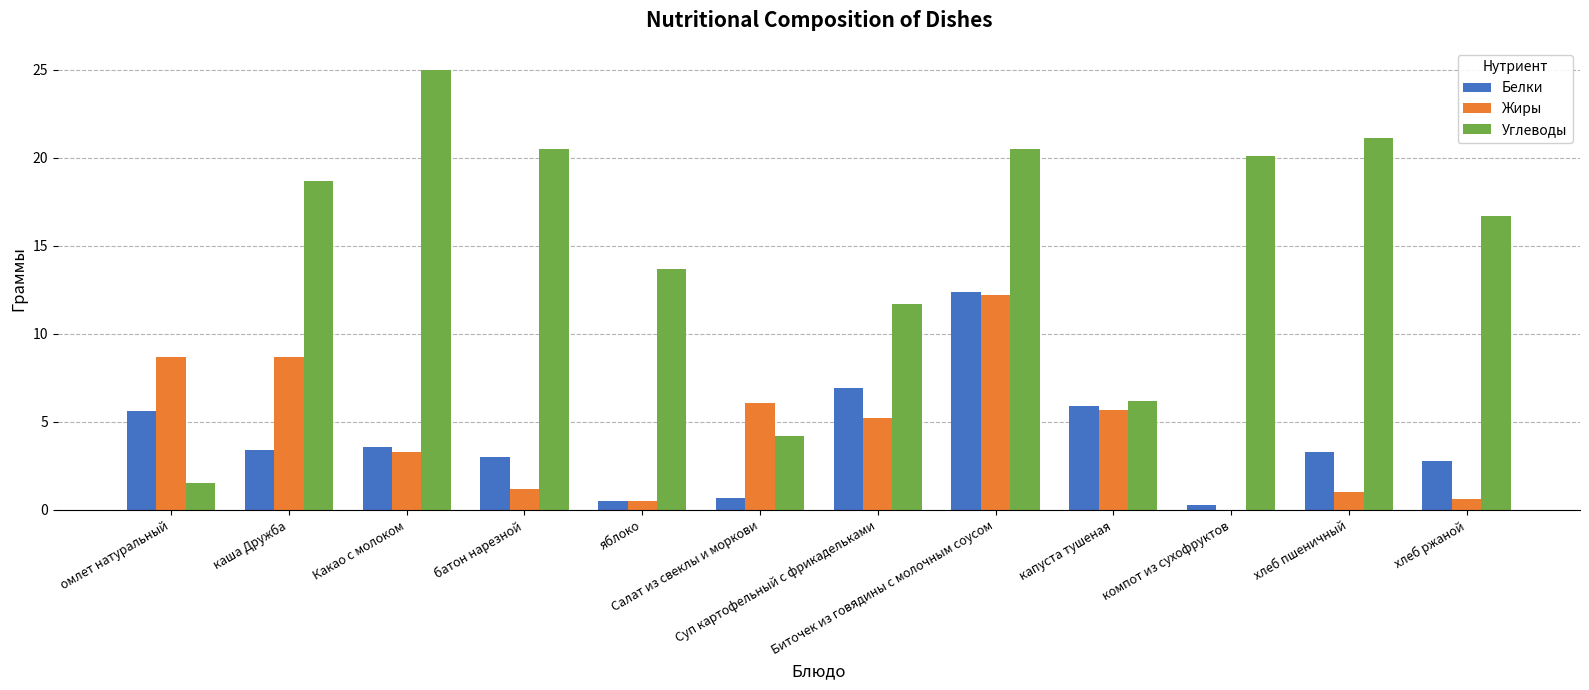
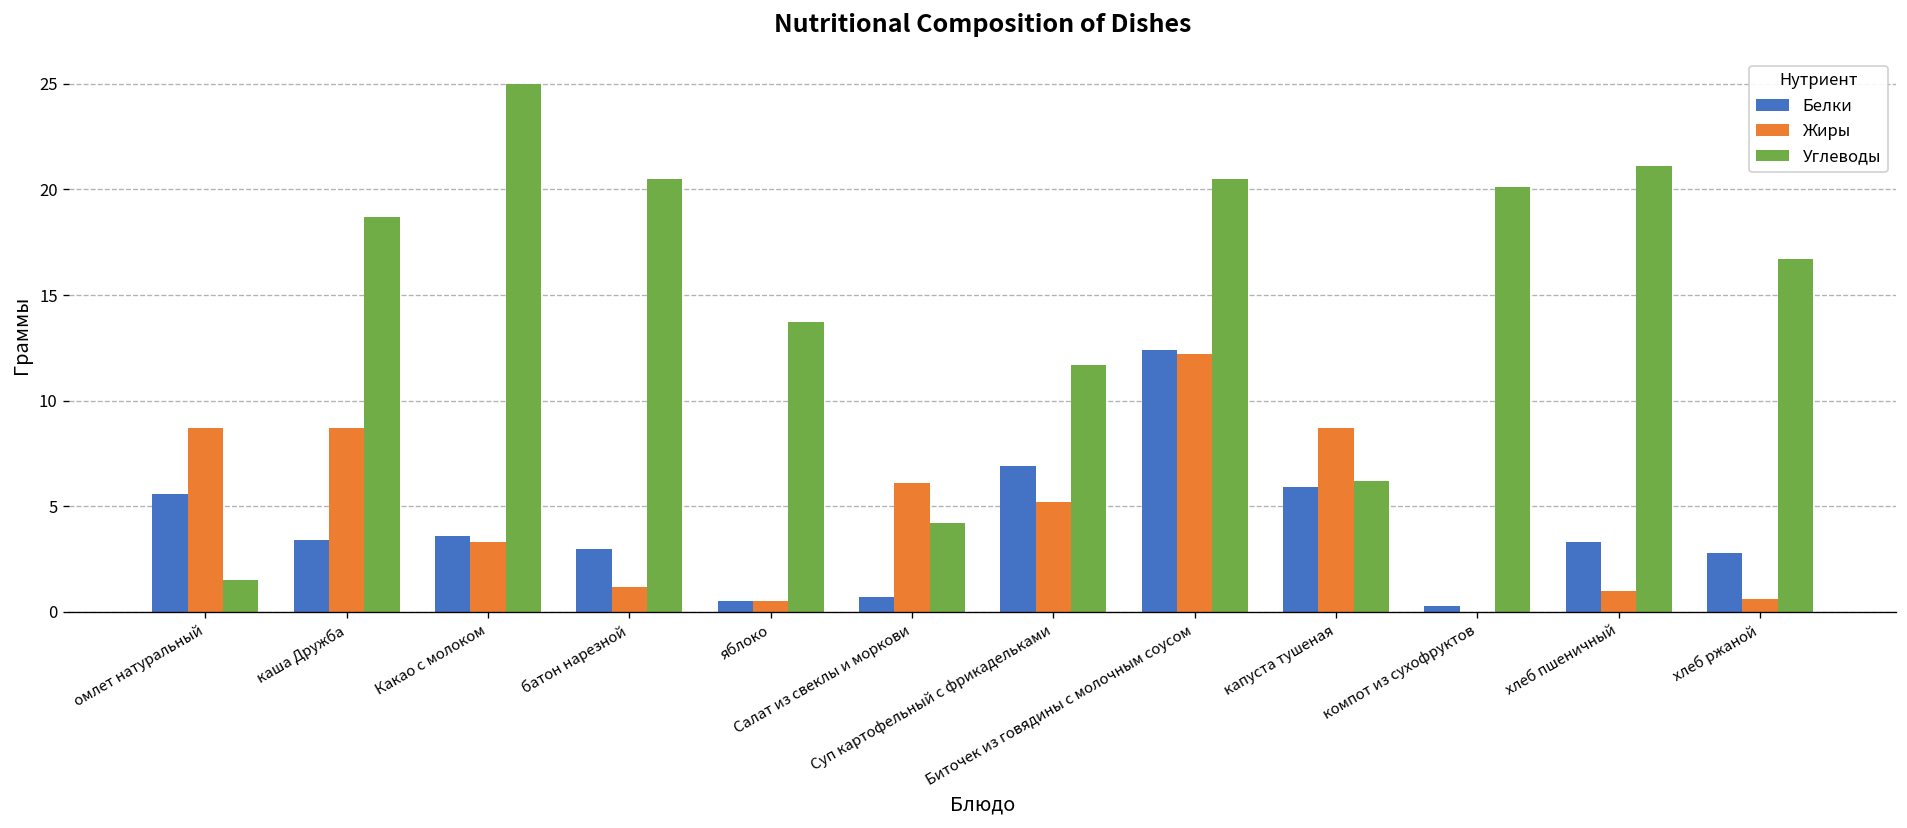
  {
    "Белки": {
      "омлет натуральный": 5.6,
      "каша Дружба": 3.4,
      "Какао с молоком": 3.6,
      "батон нарезной": 3.0,
      "яблоко": 0.5,
      "Салат из свеклы и моркови": 0.7,
      "Суп картофельный с фрикадельками": 6.9,
      "Биточек из говядины с молочным соусом": 12.4,
      "капуста тушеная": 5.9,
      "компот из сухофруктов": 0.3,
      "хлеб пшеничный": 3.3,
      "хлеб ржаной": 2.8
    },
    "Жиры": {
      "омлет натуральный": 8.7,
      "каша Дружба": 8.7,
      "Какао с молоком": 3.3,
      "батон нарезной": 1.2,
      "яблоко": 0.5,
      "Салат из свеклы и моркови": 6.1,
      "Суп картофельный с фрикадельками": 5.2,
      "Биточек из говядины с молочным соусом": 12.2,
-     "капуста тушеная": 5.7,
+     "капуста тушеная": 8.7,
      "компот из сухофруктов": 0.0,
      "хлеб пшеничный": 1.0,
      "хлеб ржаной": 0.6
    },
    "Углеводы": {
      "омлет натуральный": 1.5,
      "каша Дружба": 18.7,
      "Какао с молоком": 25.0,
      "батон нарезной": 20.5,
      "яблоко": 13.7,
      "Салат из свеклы и моркови": 4.2,
      "Суп картофельный с фрикадельками": 11.7,
      "Биточек из говядины с молочным соусом": 20.5,
      "капуста тушеная": 6.2,
      "компот из сухофруктов": 20.1,
      "хлеб пшеничный": 21.1,
      "хлеб ржаной": 16.7
    }
  }
